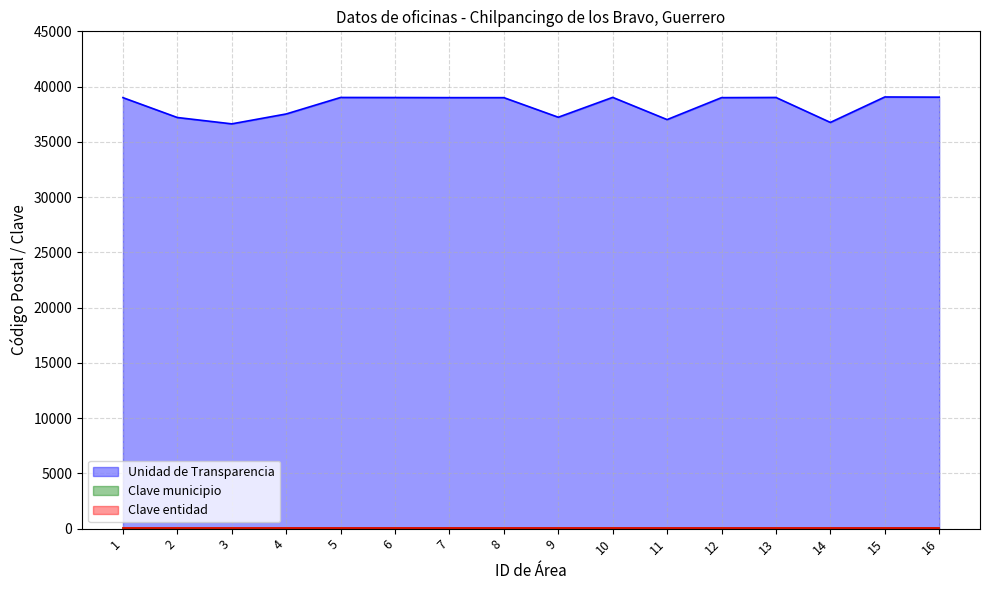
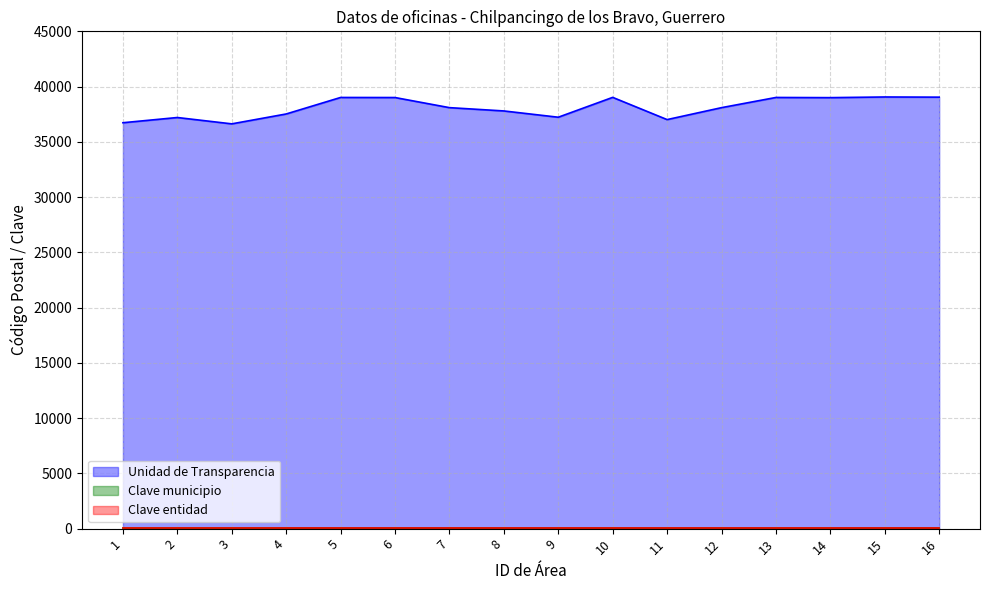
  {
    "Unidad de Transparencia": {
-     "1": 39000,
+     "1": 36700,
      "2": 37200,
      "3": 36600,
      "4": 37500,
      "5": 39000,
      "6": 39000,
-     "7": 39000,
-     "8": 39000,
+     "7": 38100,
+     "8": 37800,
      "9": 37200,
      "10": 39000,
      "11": 37000,
-     "12": 39000,
+     "12": 38100,
      "13": 39000,
-     "14": 36800,
+     "14": 39000,
      "15": 39100,
      "16": 39000
    },
    "Clave entidad": {
      "1": 0,
      "2": 0,
      "3": 0,
      "4": 0,
      "5": 0,
      "6": 0,
      "7": 0,
      "8": 0,
      "9": 0,
      "10": 0,
      "11": 0,
      "12": 0,
      "13": 0,
      "14": 0,
      "15": 0,
      "16": 0
    }
  }
